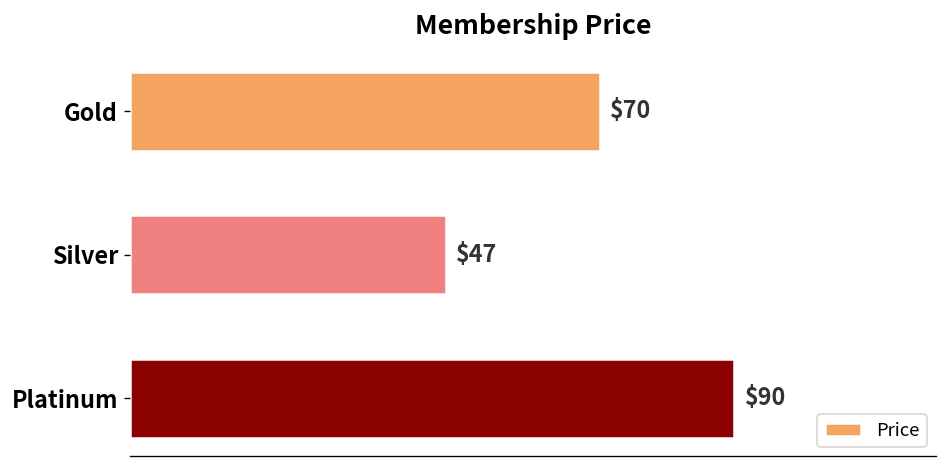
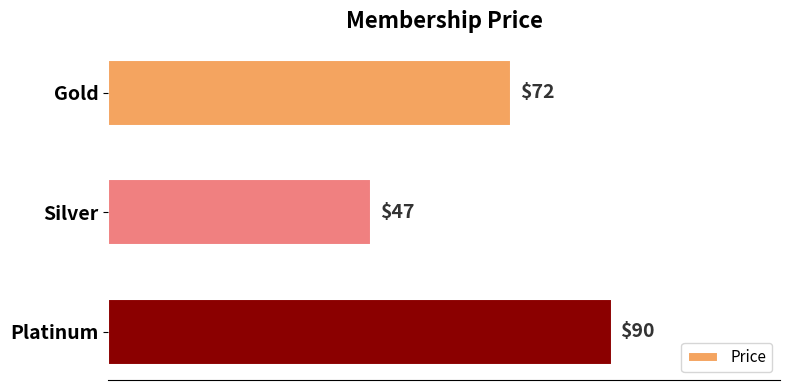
  {
-   "Gold": "$70",
+   "Gold": "$72",
    "Silver": "$47",
    "Platinum": "$90"
  }
